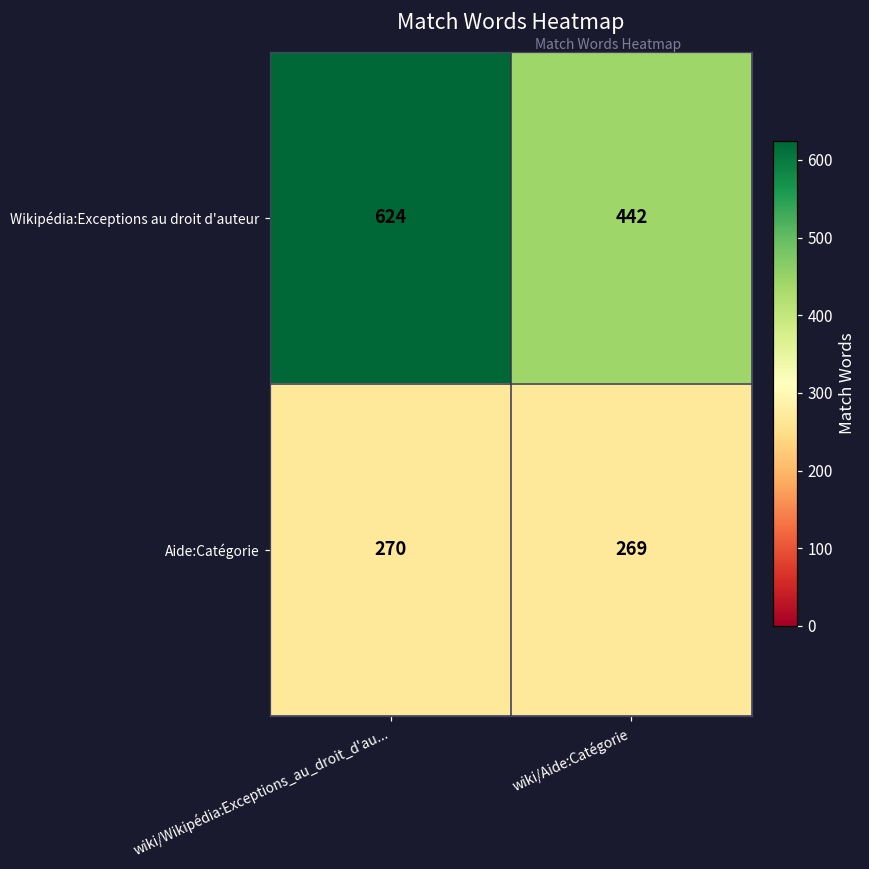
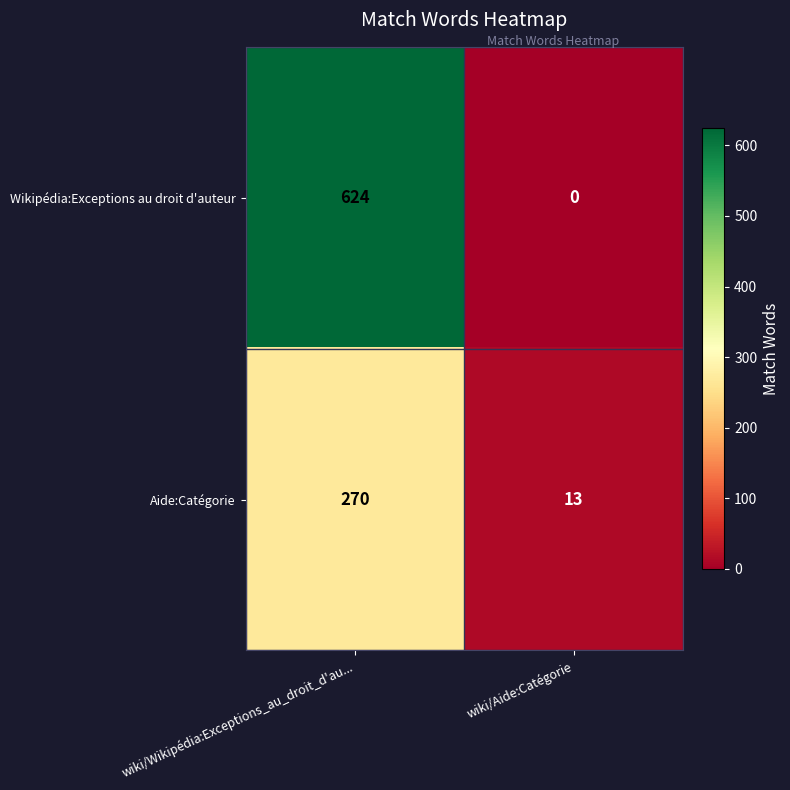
  {
    "Wikipédia:Exceptions au droit d'auteur": {
      "wiki/Wikipédia:Exceptions_au_droit_d'au...": 624,
-     "wiki/Aide:Catégorie": 442
+     "wiki/Aide:Catégorie": 0
    },
    "Aide:Catégorie": {
      "wiki/Wikipédia:Exceptions_au_droit_d'au...": 270,
-     "wiki/Aide:Catégorie": 269
+     "wiki/Aide:Catégorie": 13
    }
  }
